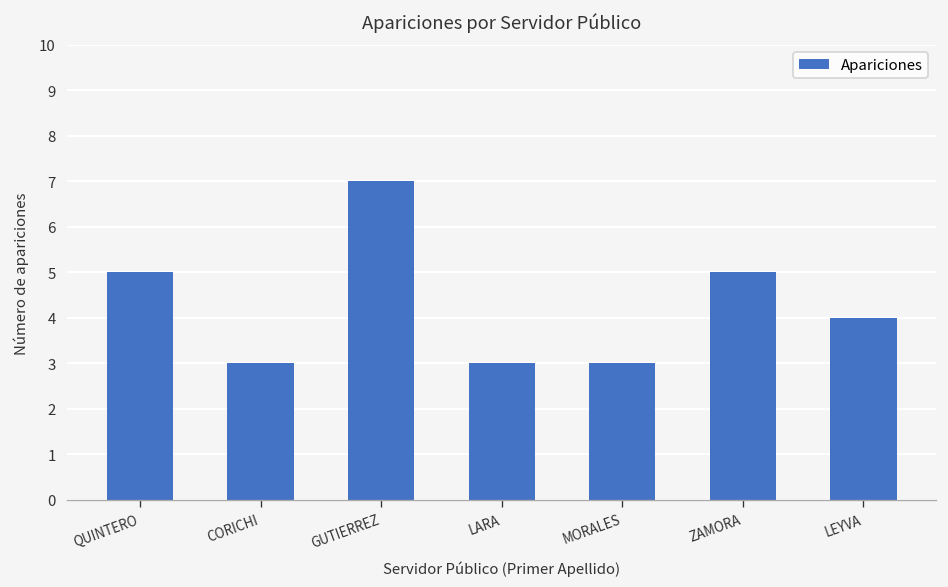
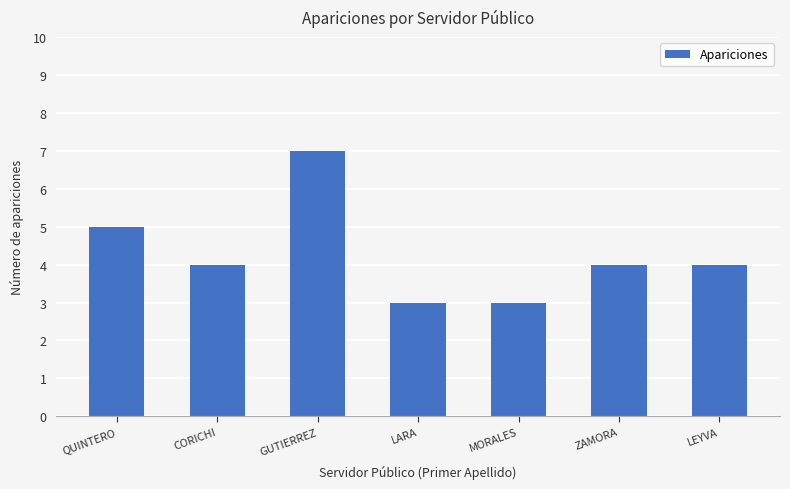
  {
    "QUINTERO": 5,
-   "CORICHI": 3,
+   "CORICHI": 4,
    "GUTIERREZ": 7,
    "LARA": 3,
    "MORALES": 3,
-   "ZAMORA": 5,
+   "ZAMORA": 4,
    "LEYVA": 4
  }
